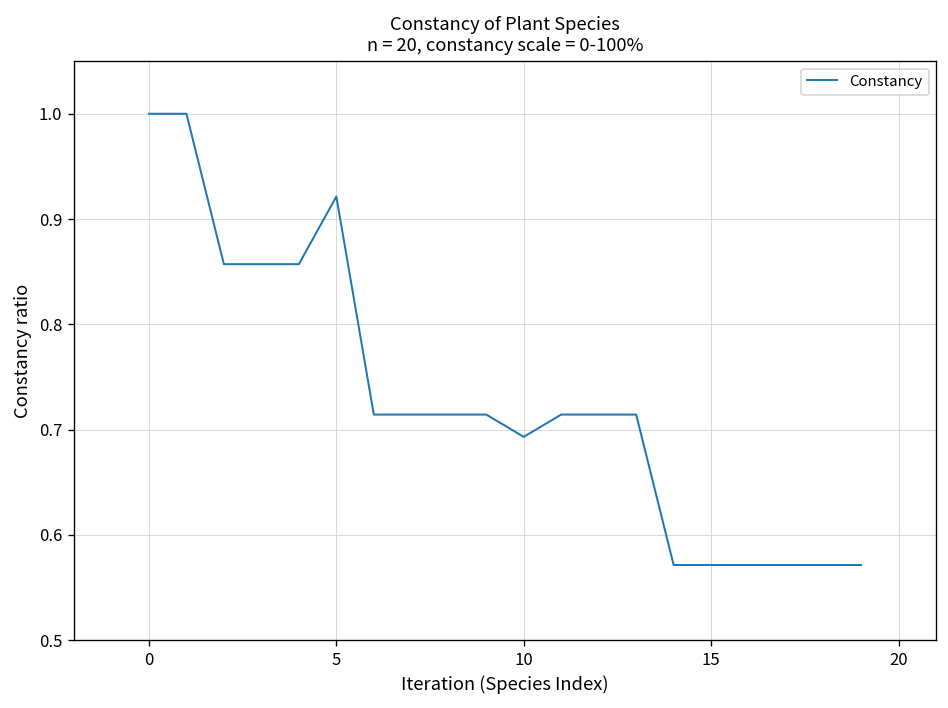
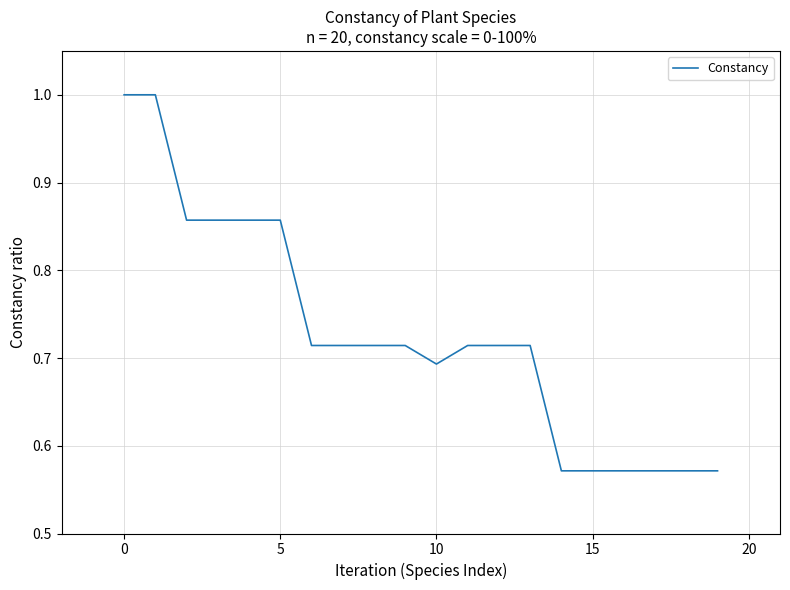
  {
    "0": 1.00,
-   "5": 0.92,
+   "5": 0.86,
    "10": 0.69,
    "15": 0.57
  }
